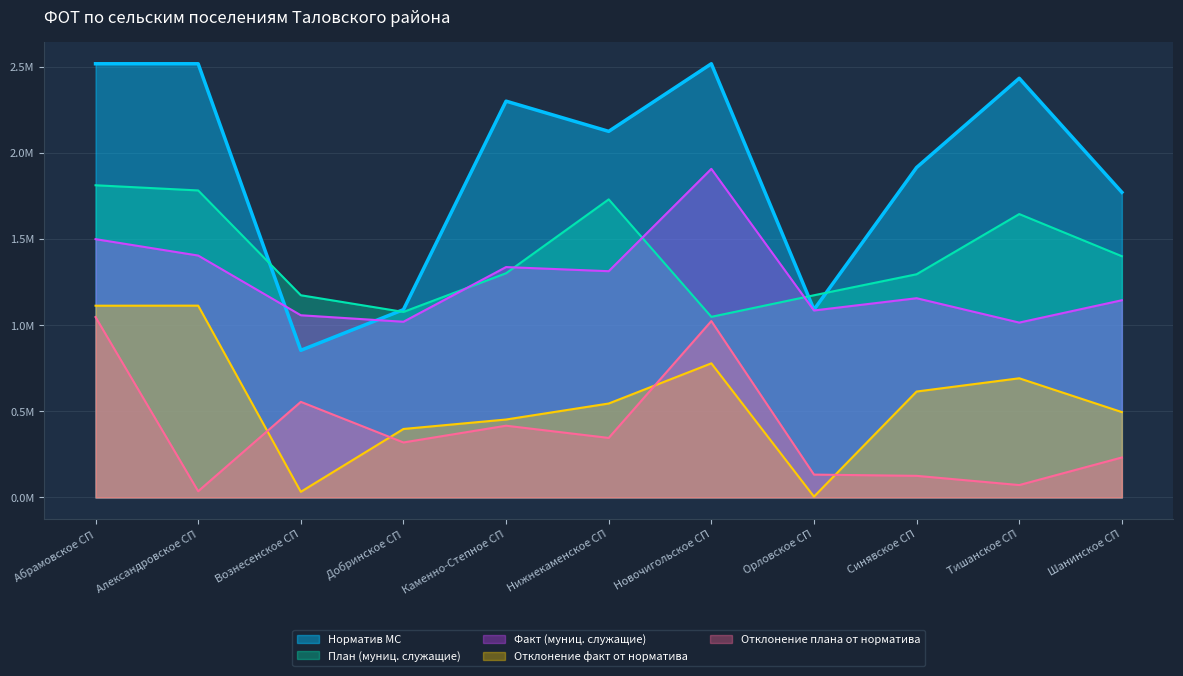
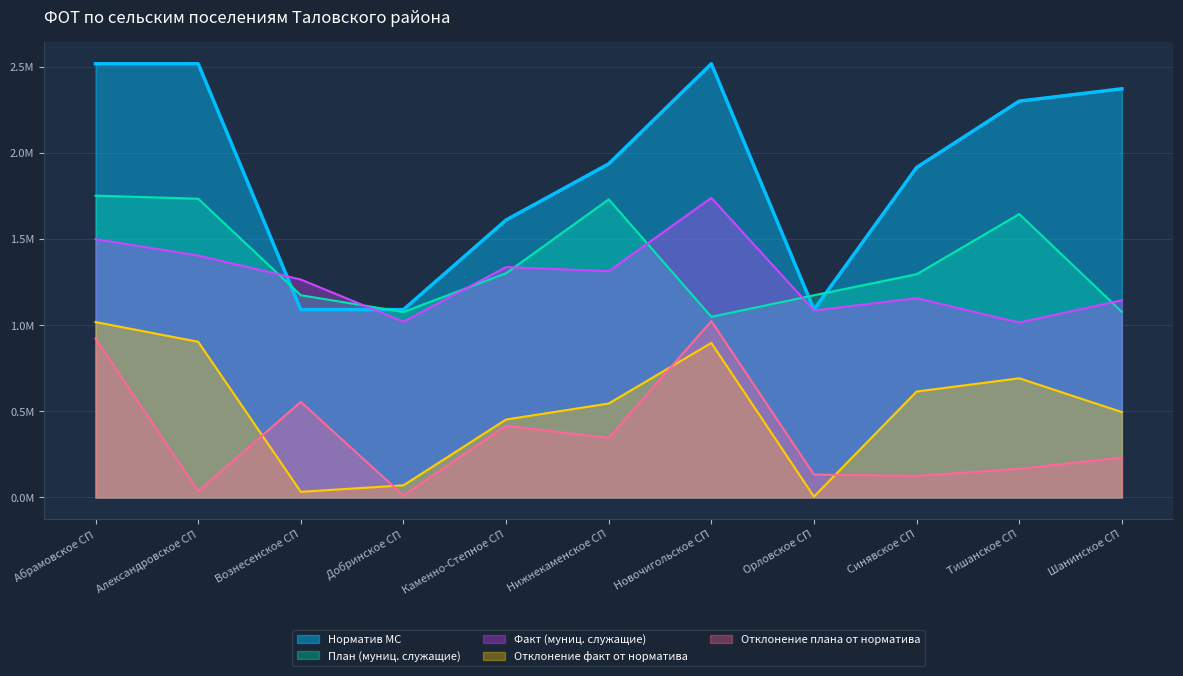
  {
    "Норматив МС": {
      "Абрамовское СП": 2520000,
      "Александровское СП": 2520000,
-     "Вознесенское СП": 850000,
-     "Каменно-Степное СП": 2300000,
-     "Нижнекаменское СП": 2120000,
+     "Вознесенское СП": 1090000,
+     "Каменно-Степное СП": 1610000,
+     "Нижнекаменское СП": 1940000,
      "Новочигольское СП": 2520000,
      "Синявское СП": 1920000,
-     "Тишанское СП": 2430000,
-     "Шанинское СП": 1770000
+     "Тишанское СП": 2300000,
+     "Шанинское СП": 2370000
    },
    "План (муниц. служащие)": {
-     "Абрамовское СП": 1810000,
-     "Александровское СП": 1780000,
+     "Абрамовское СП": 1750000,
+     "Александровское СП": 1730000,
      "Вознесенское СП": 1170000,
      "Каменно-Степное СП": 1300000,
      "Нижнекаменское СП": 1730000,
      "Новочигольское СП": 1050000,
      "Орловское СП": 1170000,
      "Синявское СП": 1300000,
      "Тишанское СП": 1640000,
-     "Шанинское СП": 1400000
+     "Шанинское СП": 1080000
    },
    "Факт (муниц. служащие)": {
      "Абрамовское СП": 1500000,
      "Александровское СП": 1400000,
-     "Вознесенское СП": 1060000,
+     "Вознесенское СП": 1260000,
      "Добринское СП": 1020000,
      "Каменно-Степное СП": 1340000,
      "Нижнекаменское СП": 1310000,
-     "Новочигольское СП": 1910000,
+     "Новочигольское СП": 1740000,
      "Синявское СП": 1160000,
      "Тишанское СП": 1010000,
      "Шанинское СП": 1140000
    },
    "Отклонение факт от норматива": {
-     "Абрамовское СП": 1110000,
-     "Александровское СП": 1110000,
+     "Абрамовское СП": 1020000,
+     "Александровское СП": 900000,
      "Вознесенское СП": 30000,
-     "Добринское СП": 400000,
+     "Добринское СП": 70000,
      "Каменно-Степное СП": 450000,
      "Нижнекаменское СП": 550000,
-     "Новочигольское СП": 780000,
+     "Новочигольское СП": 900000,
      "Орловское СП": 0,
      "Синявское СП": 610000,
      "Тишанское СП": 690000,
      "Шанинское СП": 500000
    },
    "Отклонение плана от норматива": {
-     "Абрамовское СП": 1050000,
+     "Абрамовское СП": 920000,
      "Александровское СП": 40000,
      "Вознесенское СП": 550000,
-     "Добринское СП": 320000,
+     "Добринское СП": 10000,
      "Каменно-Степное СП": 420000,
      "Нижнекаменское СП": 350000,
      "Новочигольское СП": 1020000,
      "Орловское СП": 130000,
      "Синявское СП": 130000,
-     "Тишанское СП": 70000,
+     "Тишанское СП": 170000,
      "Шанинское СП": 230000
    }
  }
